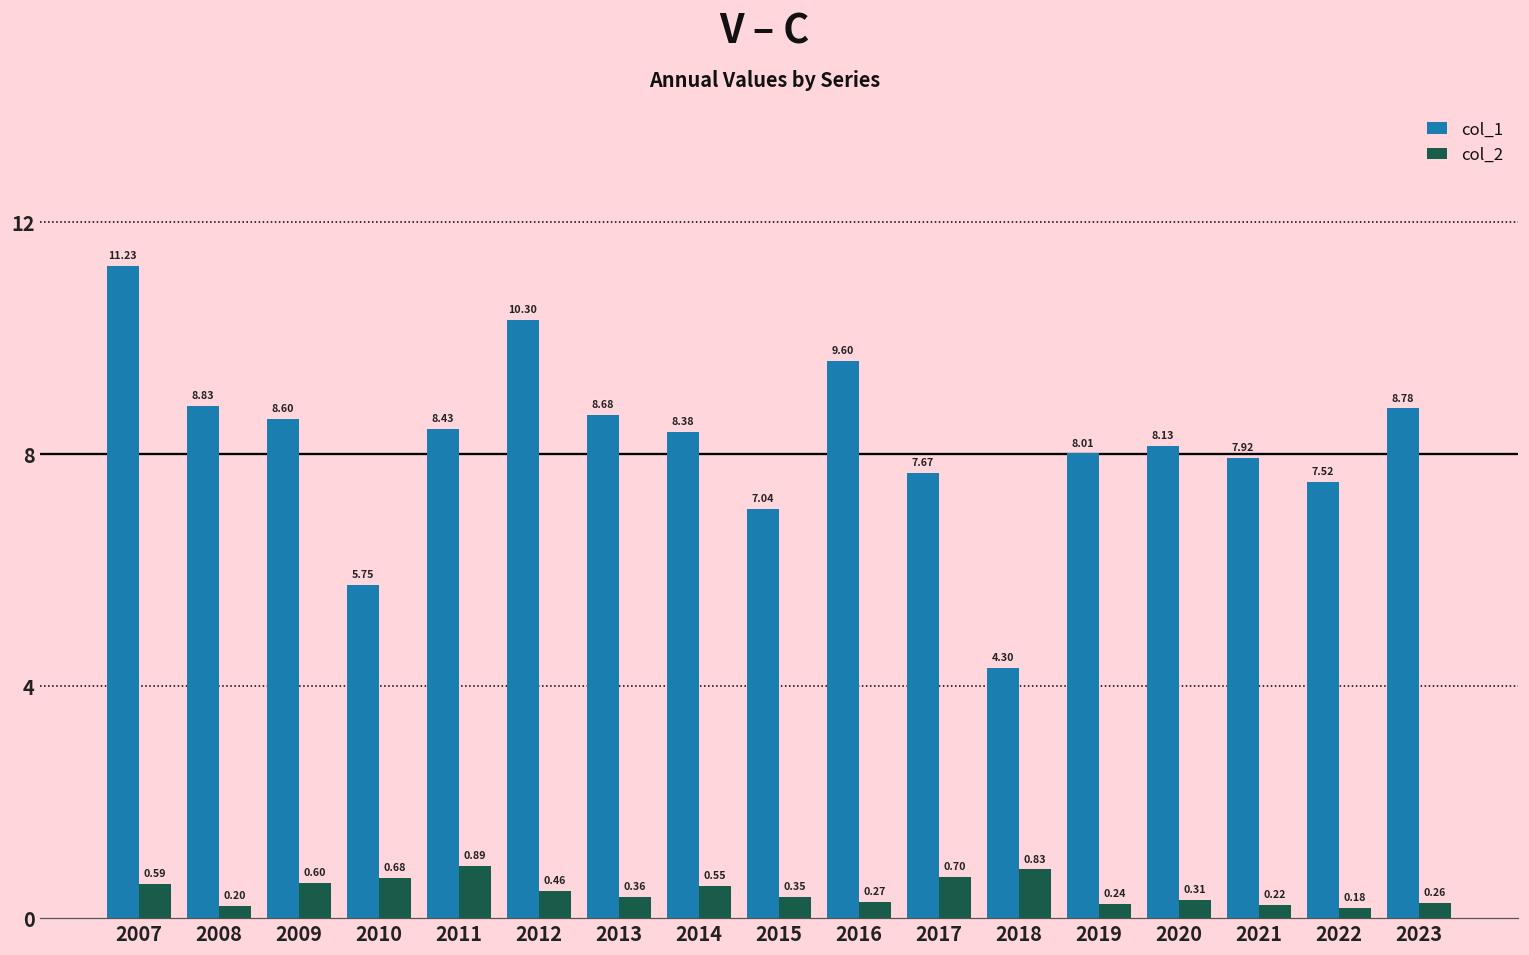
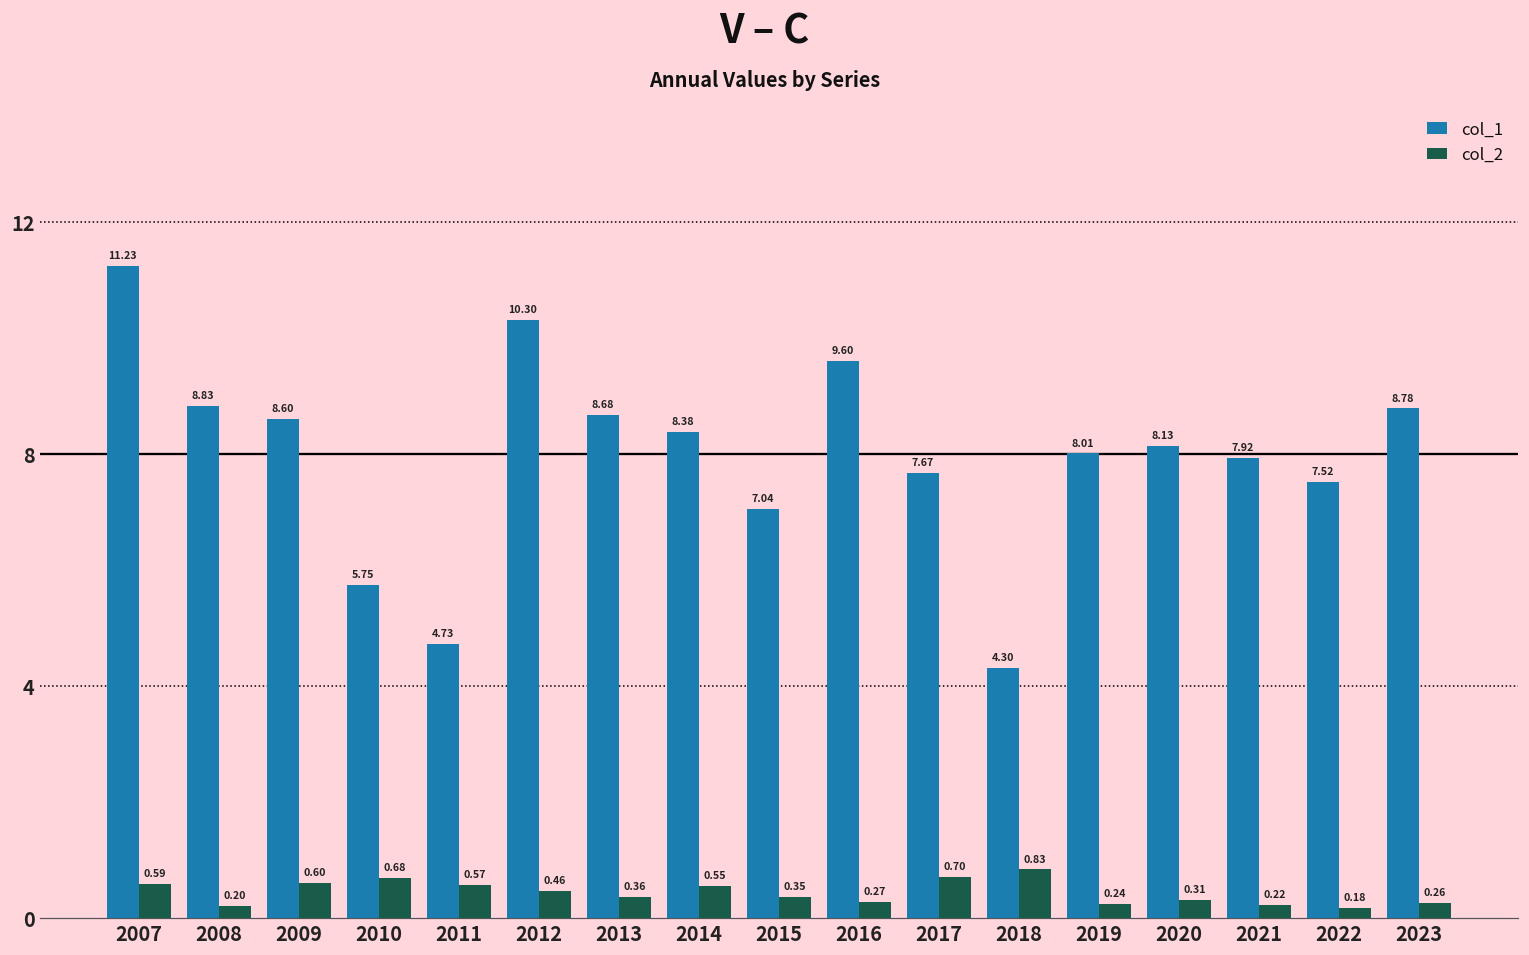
  {
    "col_1": {
      "2007": 11.23,
      "2008": 8.83,
      "2009": 8.60,
      "2010": 5.75,
-     "2011": 8.43,
+     "2011": 4.73,
      "2012": 10.30,
      "2013": 8.68,
      "2014": 8.38,
      "2015": 7.04,
      "2016": 9.60,
      "2017": 7.67,
      "2018": 4.30,
      "2019": 8.01,
      "2020": 8.13,
      "2021": 7.92,
      "2022": 7.52,
      "2023": 8.78
    },
    "col_2": {
      "2007": 0.59,
      "2008": 0.20,
      "2009": 0.60,
      "2010": 0.68,
-     "2011": 0.89,
+     "2011": 0.57,
      "2012": 0.46,
      "2013": 0.36,
      "2014": 0.55,
      "2015": 0.35,
      "2016": 0.27,
      "2017": 0.70,
      "2018": 0.83,
      "2019": 0.24,
      "2020": 0.31,
      "2021": 0.22,
      "2022": 0.18,
      "2023": 0.26
    }
  }
